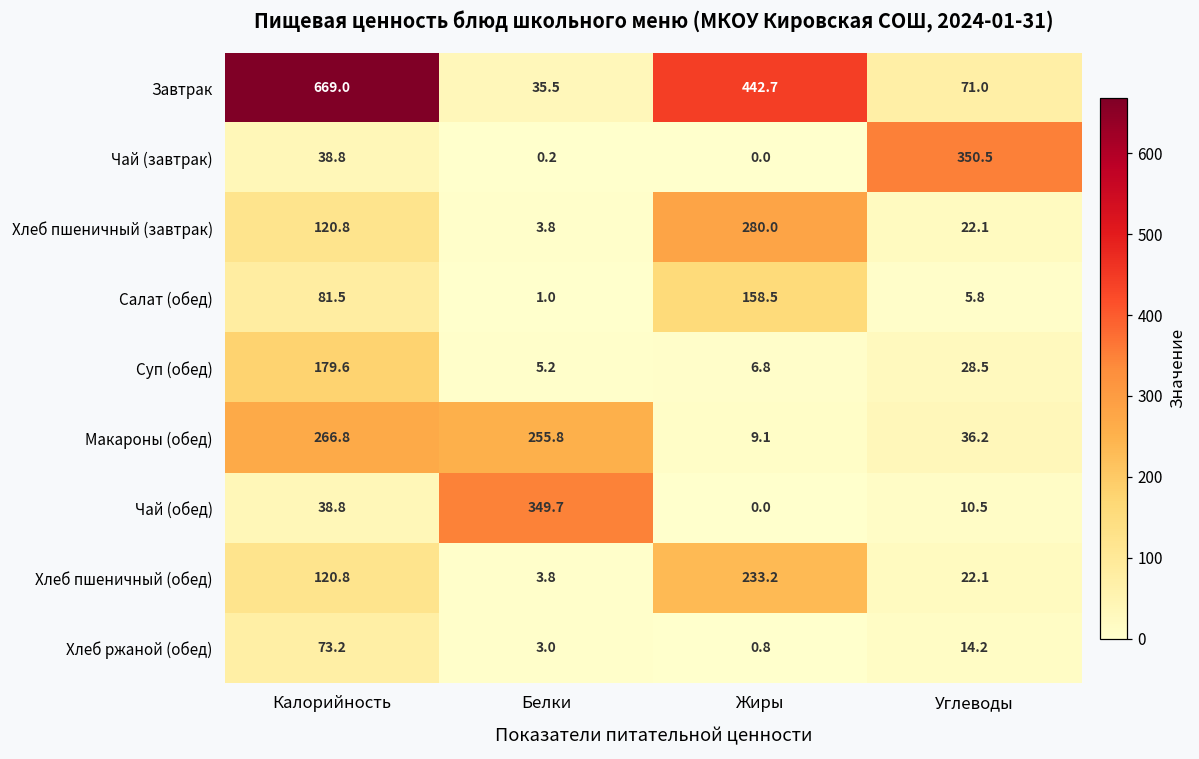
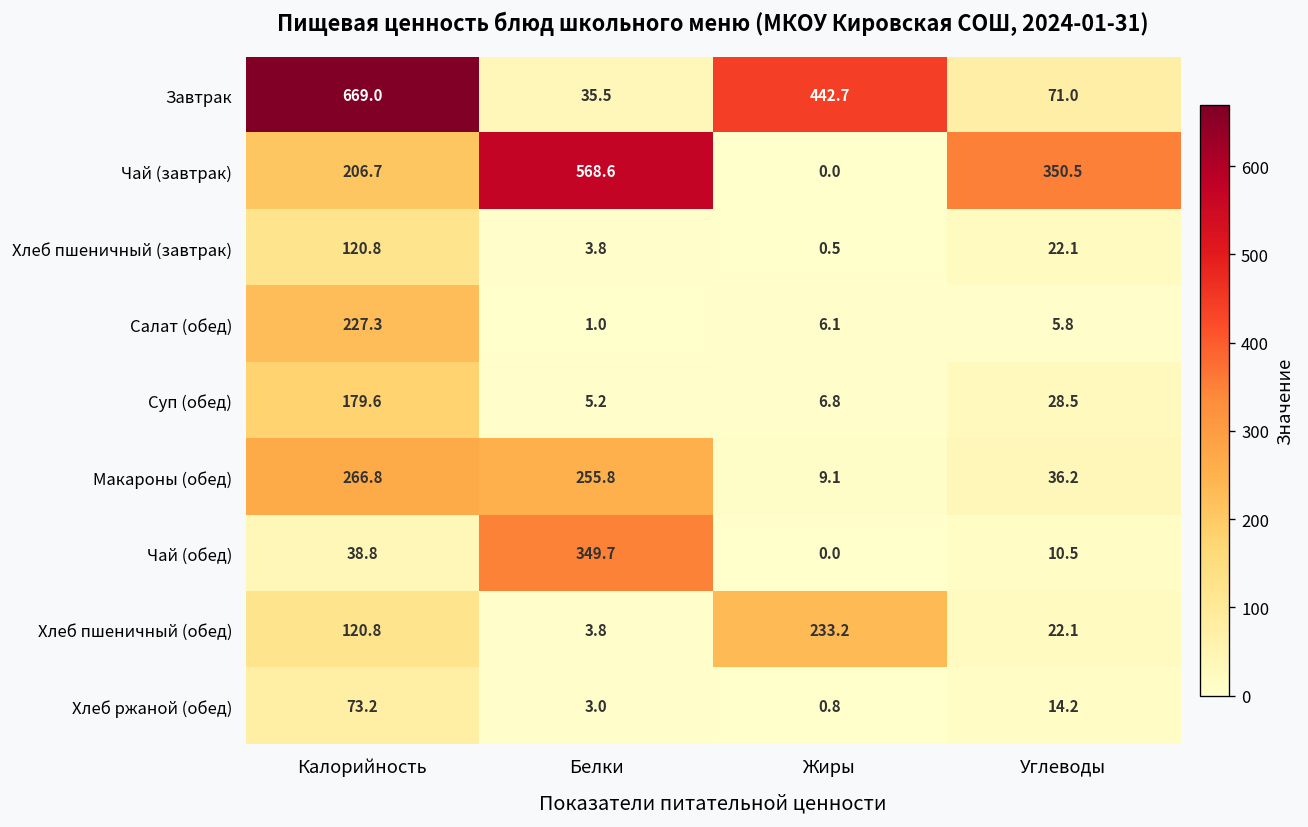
  {
    "Завтрак": {
      "Калорийность": 669.0,
      "Белки": 35.5,
      "Жиры": 442.7,
      "Углеводы": 71.0
    },
    "Чай (завтрак)": {
-     "Калорийность": 38.8,
-     "Белки": 0.2,
+     "Калорийность": 206.7,
+     "Белки": 568.6,
      "Жиры": 0.0,
      "Углеводы": 350.5
    },
    "Хлеб пшеничный (завтрак)": {
      "Калорийность": 120.8,
      "Белки": 3.8,
-     "Жиры": 280.0,
+     "Жиры": 0.5,
      "Углеводы": 22.1
    },
    "Салат (обед)": {
-     "Калорийность": 81.5,
+     "Калорийность": 227.3,
      "Белки": 1.0,
-     "Жиры": 158.5,
+     "Жиры": 6.1,
      "Углеводы": 5.8
    },
    "Суп (обед)": {
      "Калорийность": 179.6,
      "Белки": 5.2,
      "Жиры": 6.8,
      "Углеводы": 28.5
    },
    "Макароны (обед)": {
      "Калорийность": 266.8,
      "Белки": 255.8,
      "Жиры": 9.1,
      "Углеводы": 36.2
    },
    "Чай (обед)": {
      "Калорийность": 38.8,
      "Белки": 349.7,
      "Жиры": 0.0,
      "Углеводы": 10.5
    },
    "Хлеб пшеничный (обед)": {
      "Калорийность": 120.8,
      "Белки": 3.8,
      "Жиры": 233.2,
      "Углеводы": 22.1
    },
    "Хлеб ржаной (обед)": {
      "Калорийность": 73.2,
      "Белки": 3.0,
      "Жиры": 0.8,
      "Углеводы": 14.2
    }
  }
